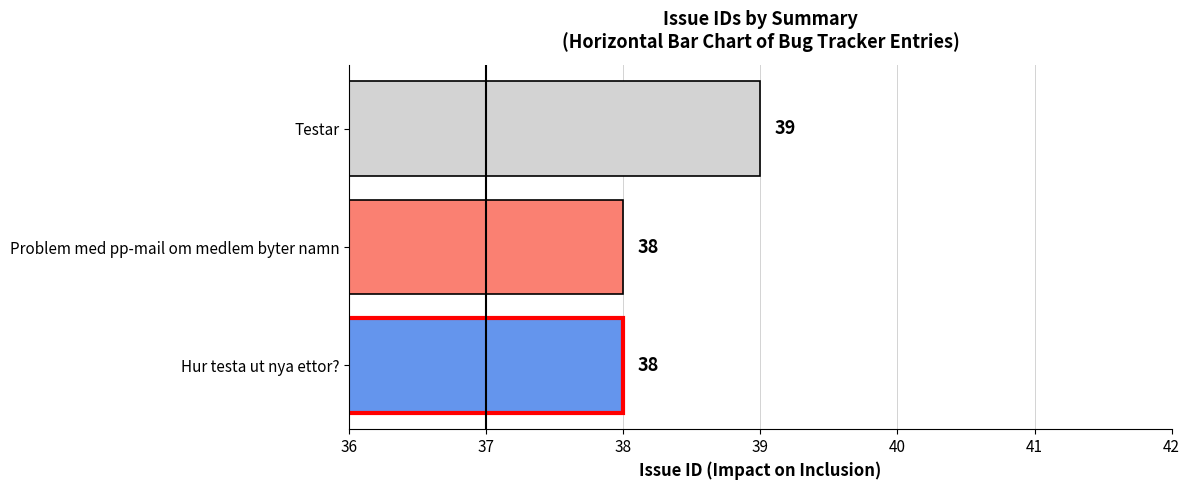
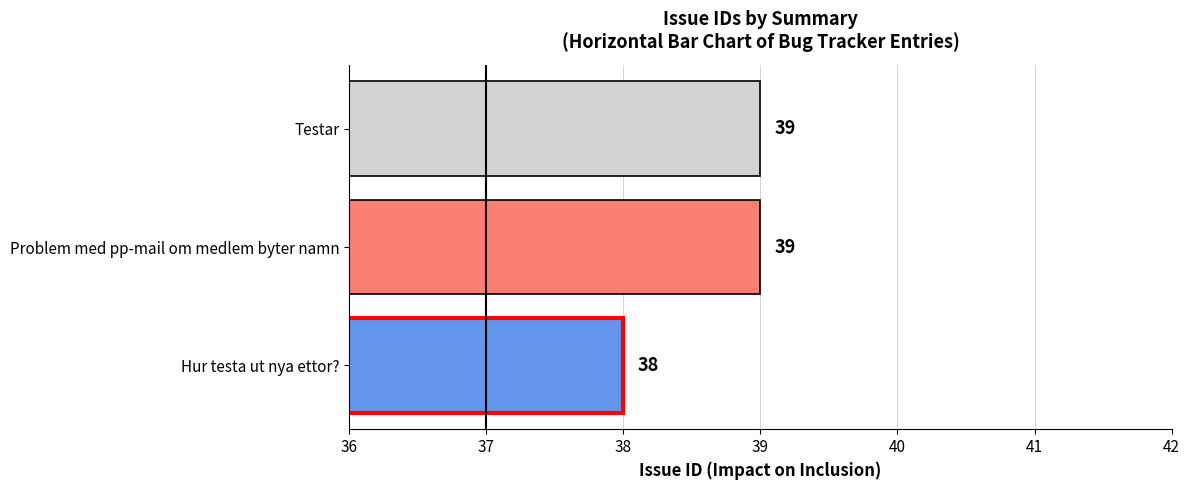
  {
    "Testar": 39,
-   "Problem med pp-mail om medlem byter namn": 38,
+   "Problem med pp-mail om medlem byter namn": 39,
    "Hur testa ut nya ettor?": 38
  }
